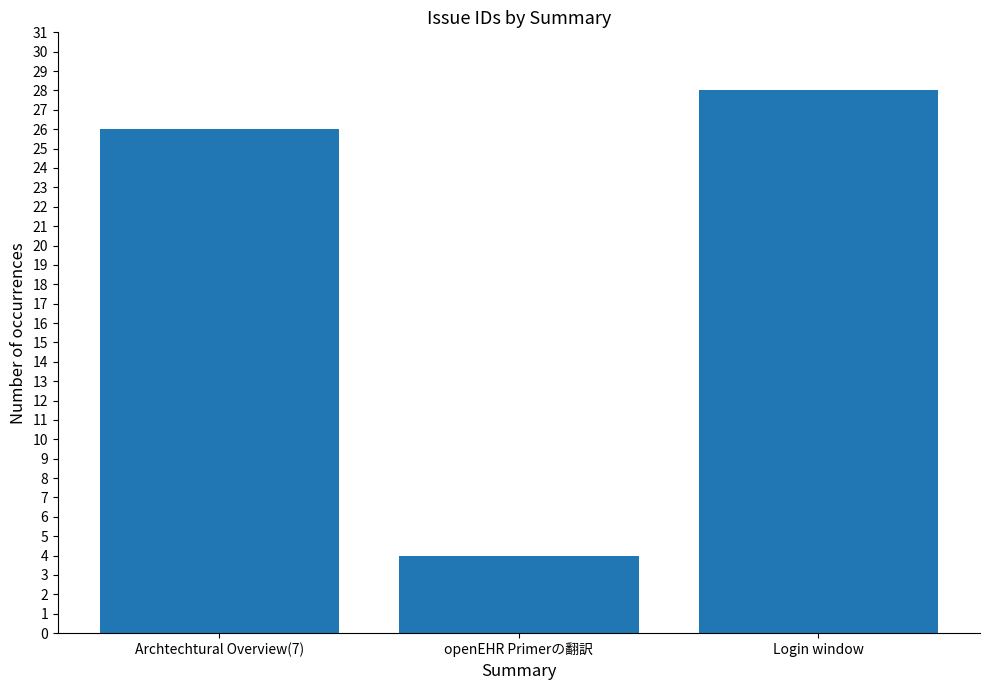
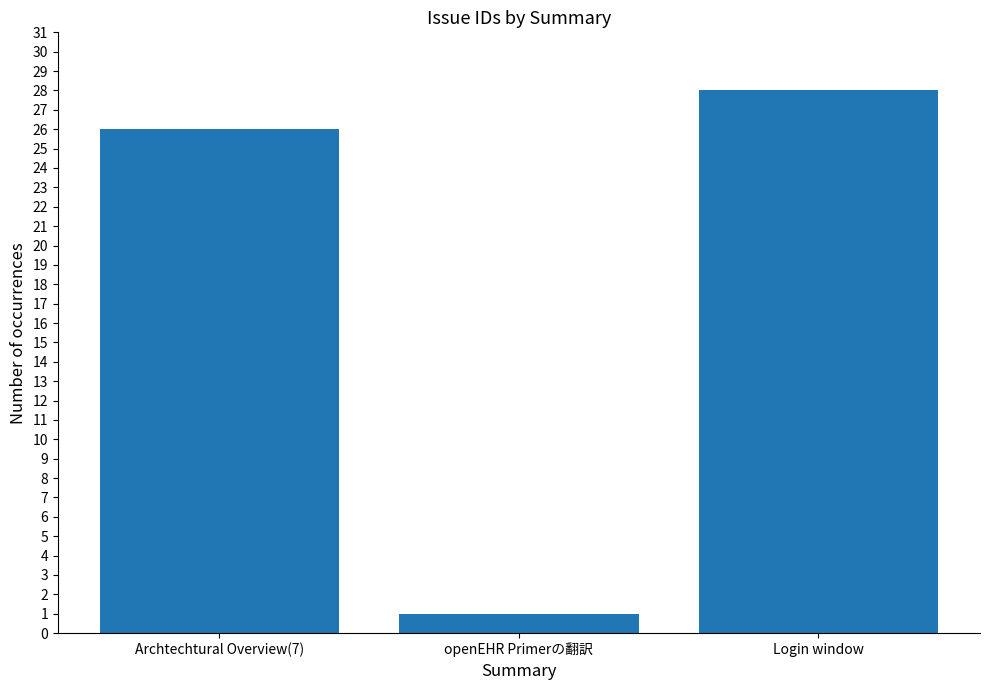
  {
    "Archtechtural Overview(7)": 26,
-   "openEHR Primerの翻訳": 4,
+   "openEHR Primerの翻訳": 1,
    "Login window": 28
  }
